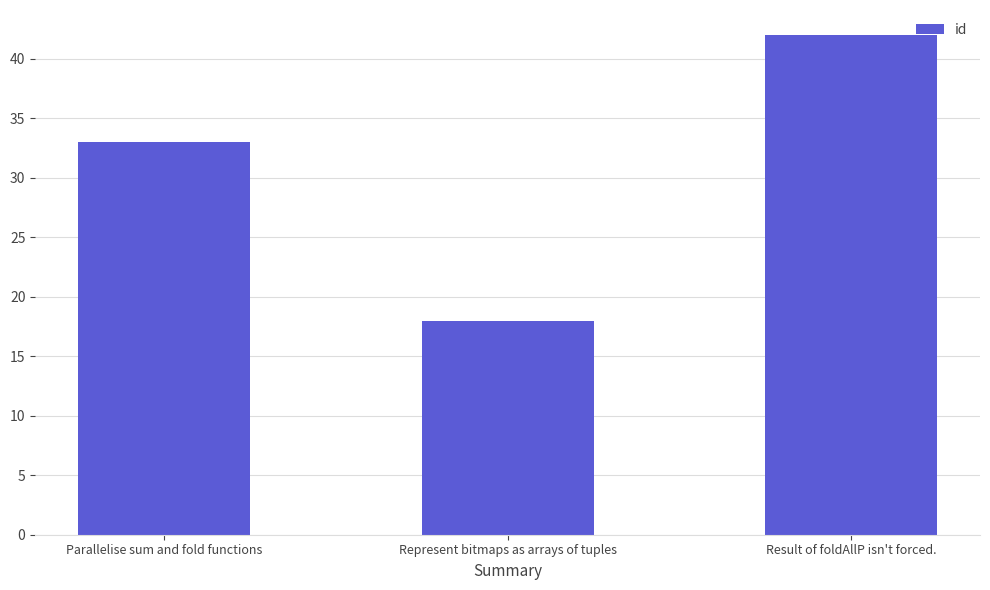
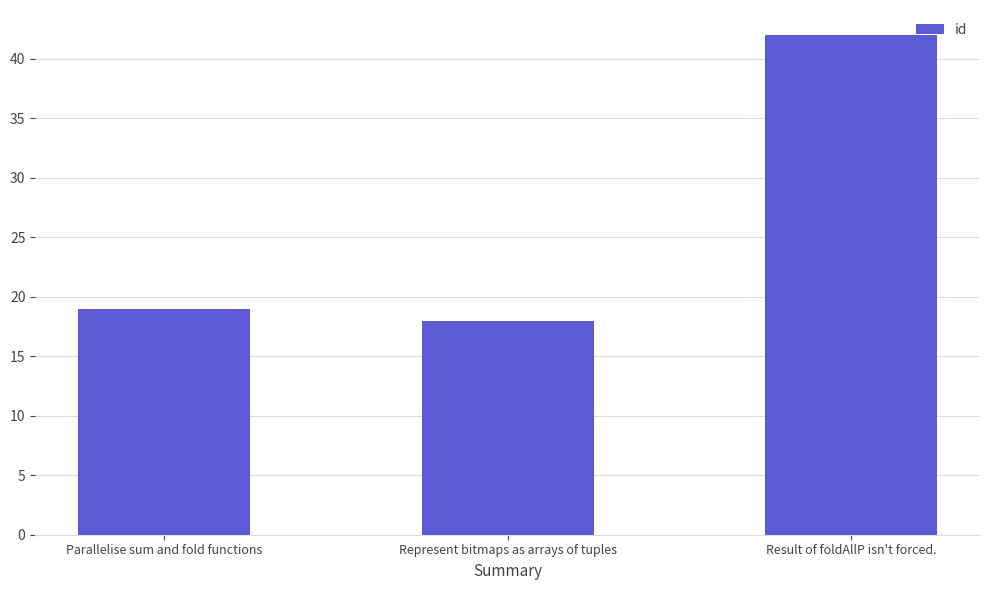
  {
-   "Parallelise sum and fold functions": 33,
+   "Parallelise sum and fold functions": 19,
    "Represent bitmaps as arrays of tuples": 18,
    "Result of foldAllP isn't forced.": 42
  }
